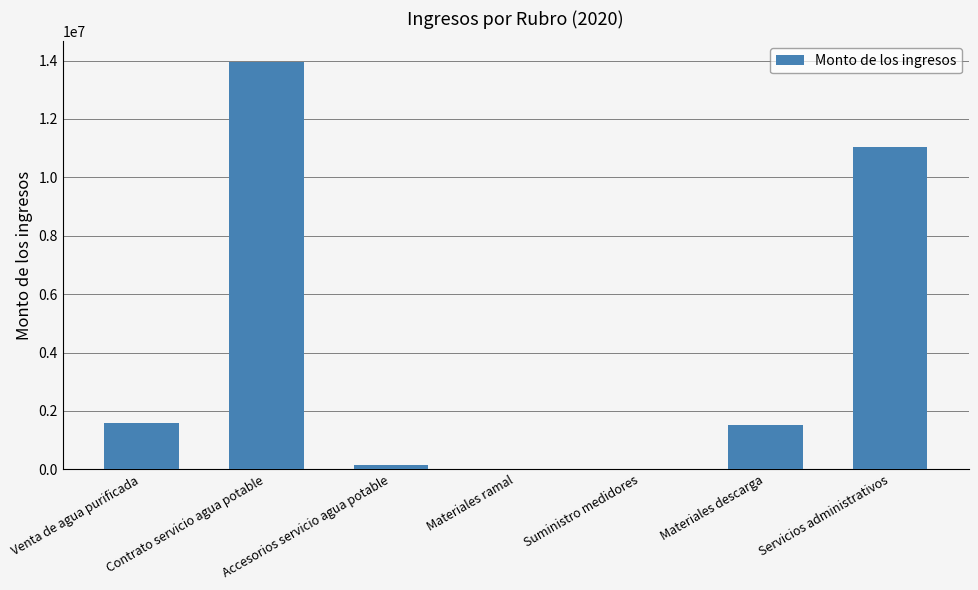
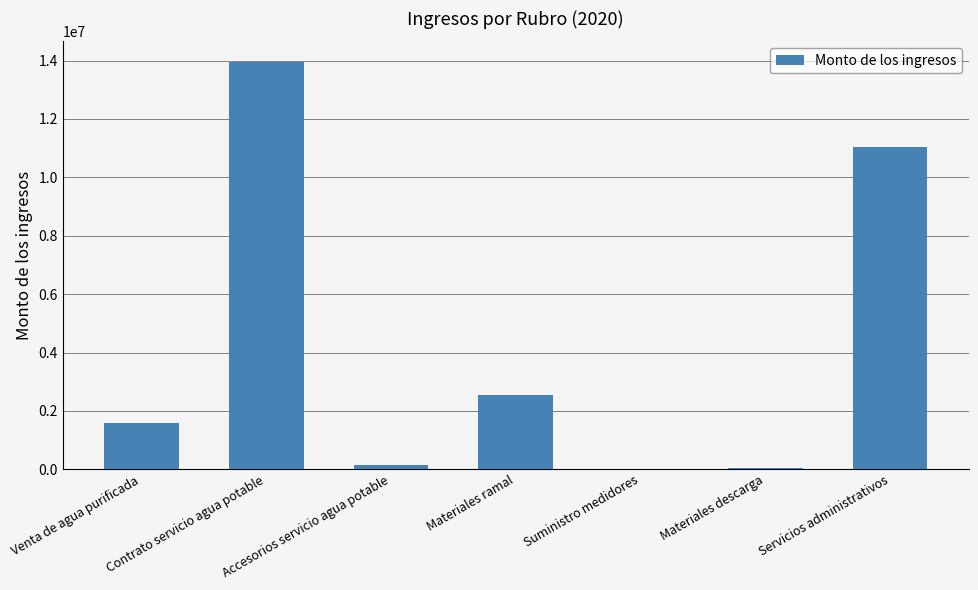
  {
    "Venta de agua purificada": 1600000,
    "Contrato servicio agua potable": 14000000,
    "Accesorios servicio agua potable": 100000,
-   "Materiales ramal": 0,
-   "Materiales descarga": 1500000,
+   "Materiales ramal": 2500000,
+   "Materiales descarga": 0,
    "Servicios administrativos": 11000000
  }
